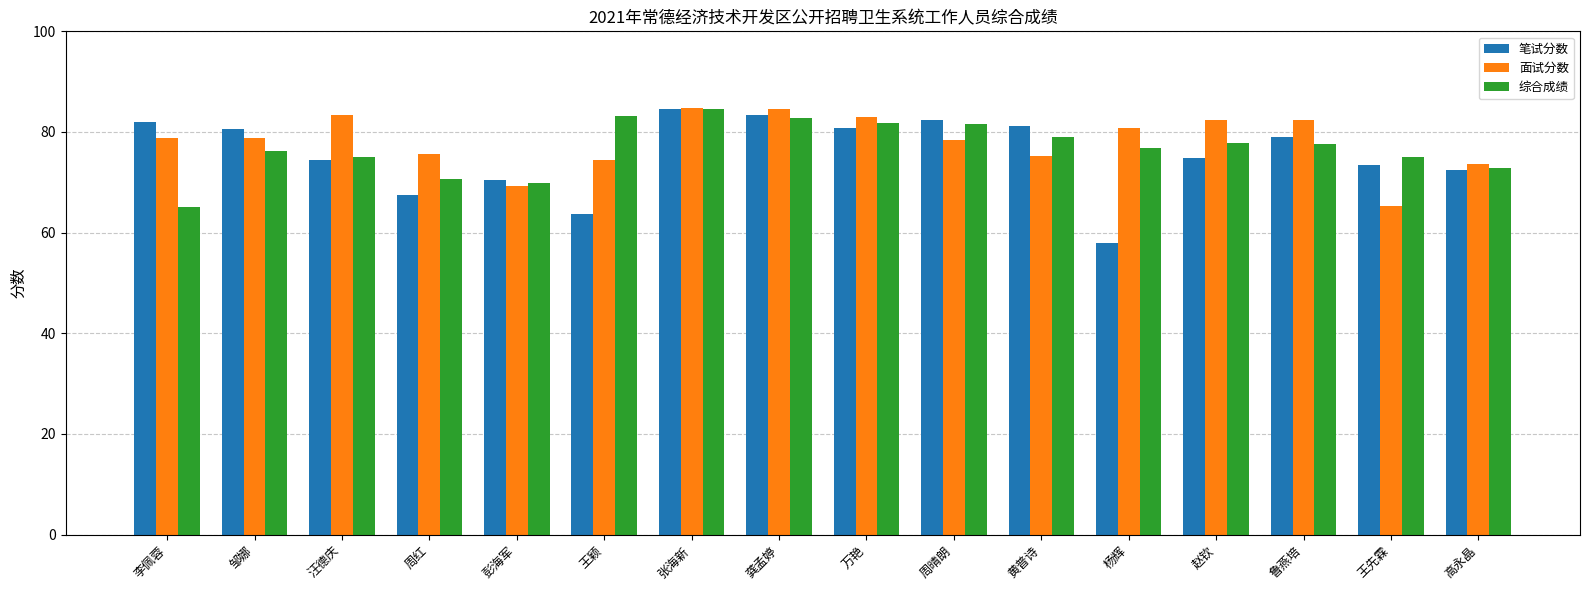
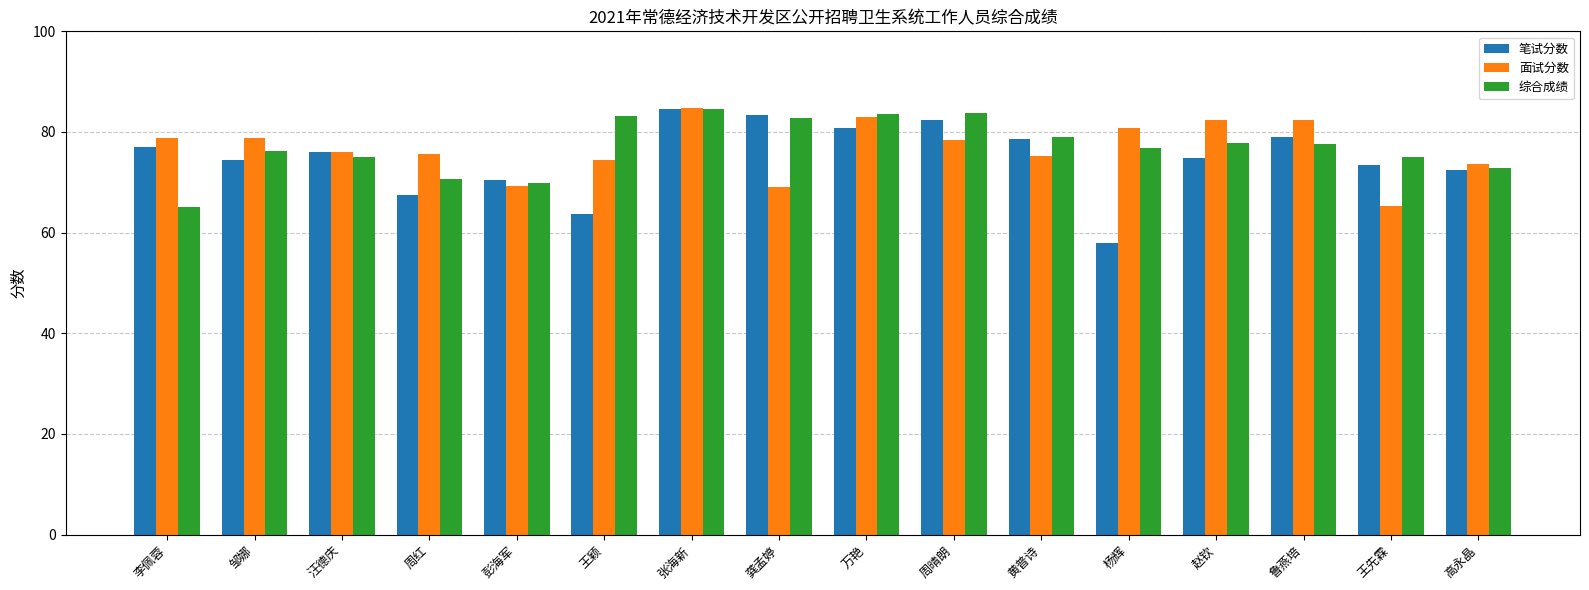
  {
    "笔试分数": {
-     "李佩蓉": 82,
-     "邹娜": 81,
-     "汪德庆": 74,
+     "李佩蓉": 77,
+     "邹娜": 74,
+     "汪德庆": 76,
      "周红": 67,
      "彭海军": 70,
      "王颖": 64,
      "张海新": 85,
      "龚孟婷": 83,
      "万艳": 81,
      "周晴朗": 82,
-     "黄普诗": 81,
+     "黄普诗": 79,
      "杨辉": 58,
      "赵钦": 75,
      "鲁燕培": 79,
      "王先霖": 74,
      "高永晶": 72
    },
    "面试分数": {
      "李佩蓉": 79,
      "邹娜": 79,
-     "汪德庆": 83,
+     "汪德庆": 76,
      "周红": 76,
      "彭海军": 69,
      "王颖": 74,
      "张海新": 85,
-     "龚孟婷": 85,
+     "龚孟婷": 69,
      "万艳": 83,
      "周晴朗": 78,
      "黄普诗": 75,
      "杨辉": 81,
      "赵钦": 82,
      "鲁燕培": 82,
      "王先霖": 65,
      "高永晶": 74
    },
    "综合成绩": {
      "李佩蓉": 65,
      "邹娜": 76,
      "汪德庆": 75,
      "周红": 71,
      "彭海军": 70,
      "王颖": 83,
      "张海新": 85,
      "龚孟婷": 83,
-     "万艳": 82,
-     "周晴朗": 82,
+     "万艳": 84,
+     "周晴朗": 84,
      "黄普诗": 79,
      "杨辉": 77,
      "赵钦": 78,
      "鲁燕培": 78,
      "王先霖": 75,
      "高永晶": 73
    }
  }
